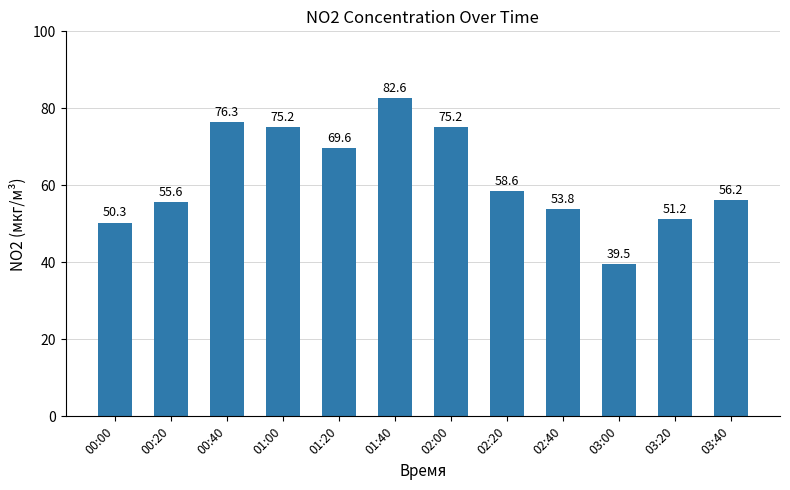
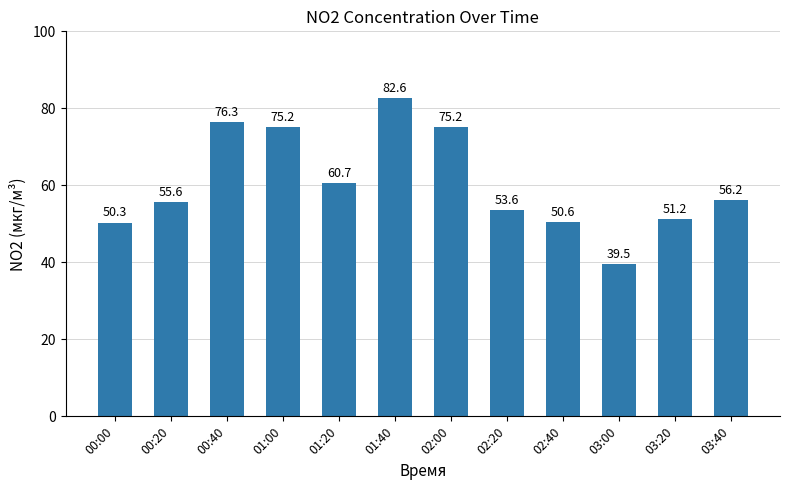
  {
    "00:00": 50.3,
    "00:20": 55.6,
    "00:40": 76.3,
    "01:00": 75.2,
-   "01:20": 69.6,
+   "01:20": 60.7,
    "01:40": 82.6,
    "02:00": 75.2,
-   "02:20": 58.6,
-   "02:40": 53.8,
+   "02:20": 53.6,
+   "02:40": 50.6,
    "03:00": 39.5,
    "03:20": 51.2,
    "03:40": 56.2
  }
